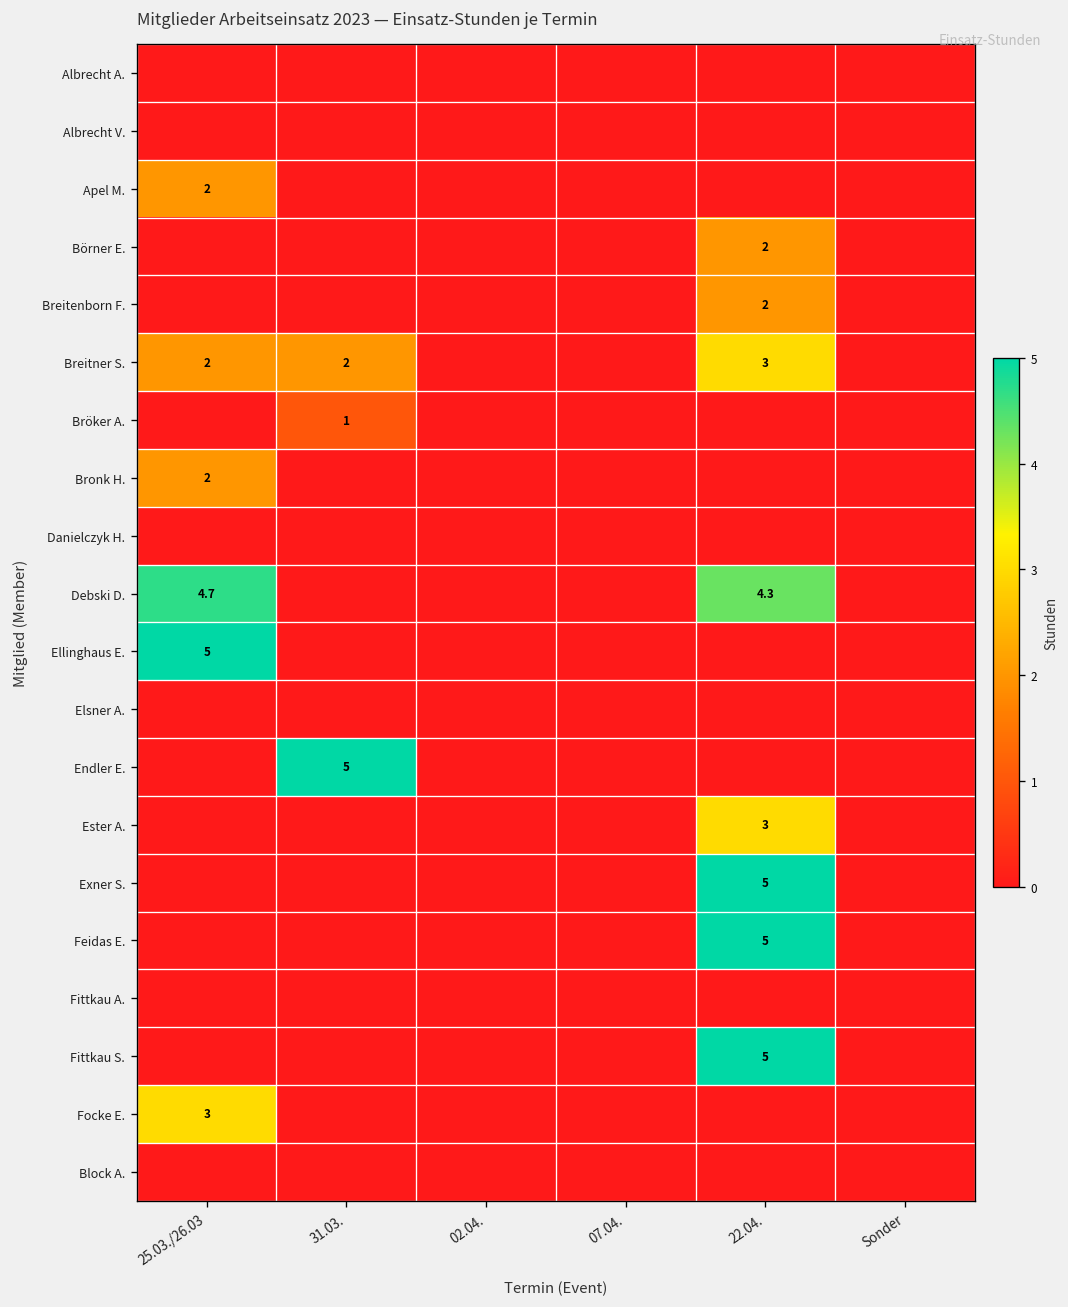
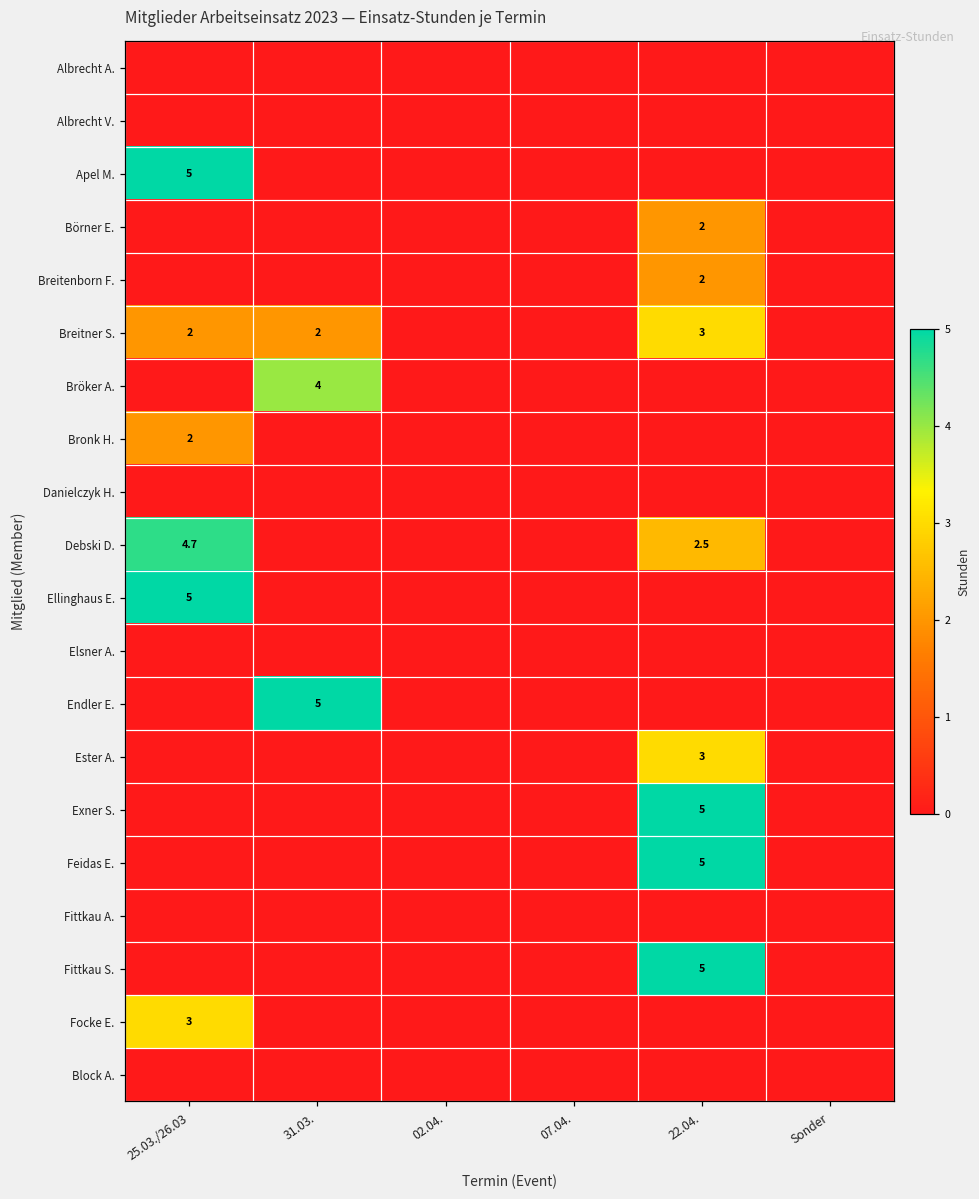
  {
    "Apel M.": {
-     "25.03./26.03": 2
+     "25.03./26.03": 5
    },
    "Börner E.": {
      "22.04.": 2
    },
    "Breitenborn F.": {
      "22.04.": 2
    },
    "Breitner S.": {
      "25.03./26.03": 2,
      "31.03.": 2,
      "22.04.": 3
    },
    "Bröker A.": {
-     "31.03.": 1
+     "31.03.": 4
    },
    "Bronk H.": {
      "25.03./26.03": 2
    },
    "Debski D.": {
      "25.03./26.03": 4.7,
-     "22.04.": 4.3
+     "22.04.": 2.5
    },
    "Ellinghaus E.": {
      "25.03./26.03": 5
    },
    "Endler E.": {
      "31.03.": 5
    },
    "Ester A.": {
      "22.04.": 3
    },
    "Exner S.": {
      "22.04.": 5
    },
    "Feidas E.": {
      "22.04.": 5
    },
    "Fittkau S.": {
      "22.04.": 5
    },
    "Focke E.": {
      "25.03./26.03": 3
    }
  }
